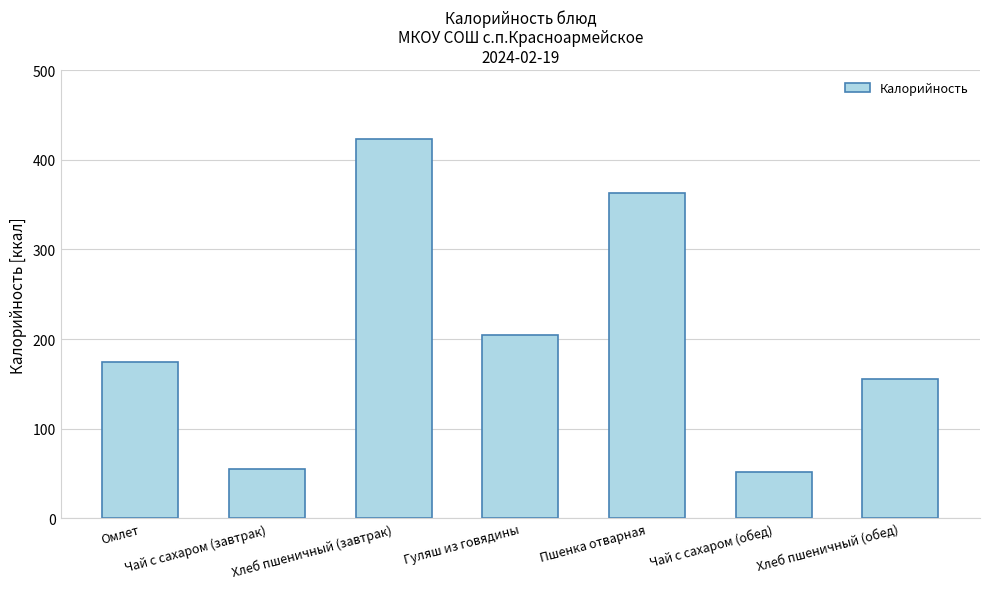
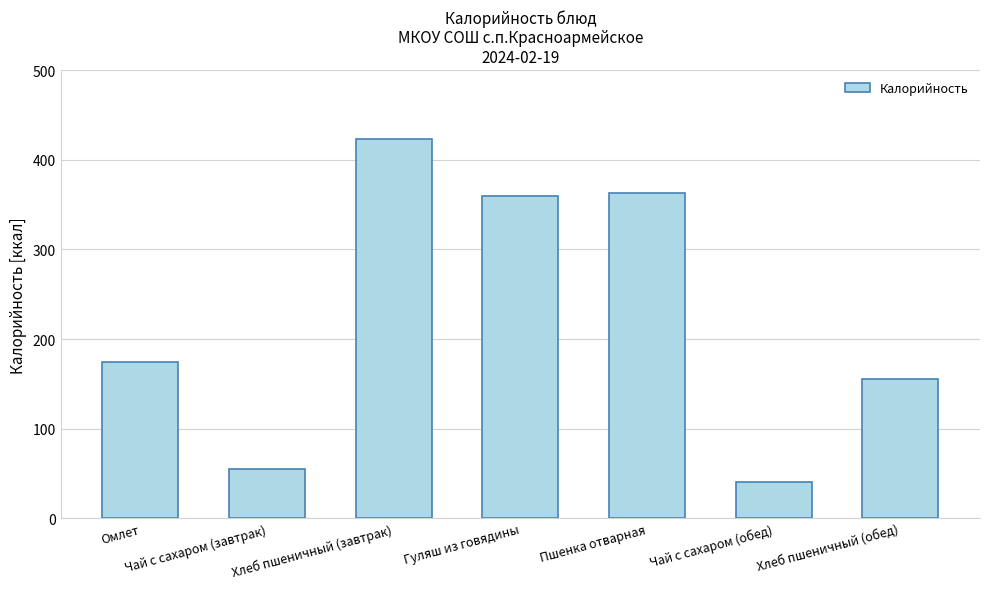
  {
    "Омлет": 170,
    "Чай с сахаром (завтрак)": 60,
    "Хлеб пшеничный (завтрак)": 420,
-   "Гуляш из говядины": 200,
+   "Гуляш из говядины": 360,
    "Пшенка отварная": 360,
-   "Чай с сахаром (обед)": 50,
+   "Чай с сахаром (обед)": 40,
    "Хлеб пшеничный (обед)": 160
  }
